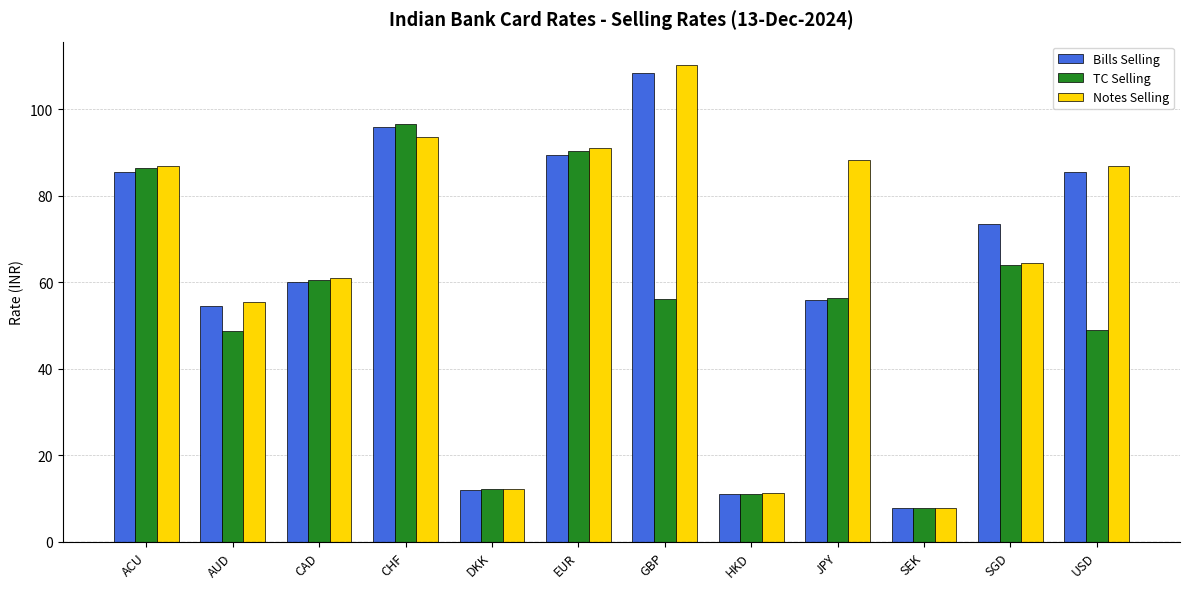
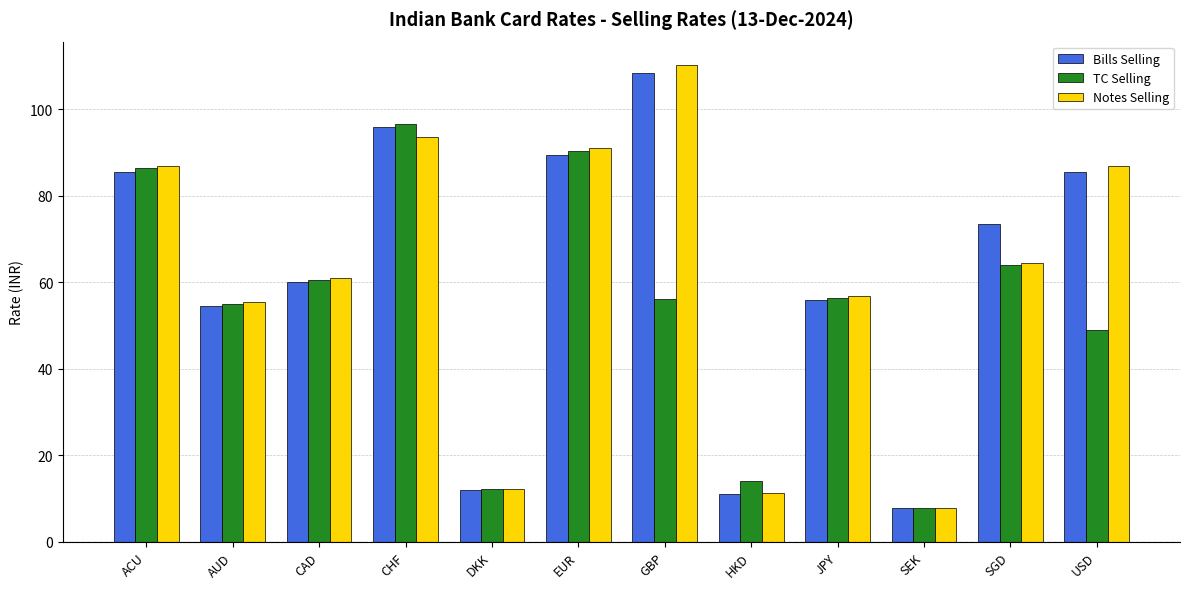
  {
    "Bills Selling": {
      "ACU": 86,
      "AUD": 54,
      "CAD": 60,
      "CHF": 96,
      "DKK": 12,
      "EUR": 90,
      "GBP": 108,
      "HKD": 11,
      "JPY": 56,
      "SEK": 8,
      "SGD": 74,
      "USD": 86
    },
    "TC Selling": {
      "ACU": 86,
-     "AUD": 49,
+     "AUD": 55,
      "CAD": 61,
      "CHF": 97,
      "DKK": 12,
      "EUR": 90,
      "GBP": 56,
-     "HKD": 11,
+     "HKD": 14,
      "JPY": 56,
      "SEK": 8,
      "SGD": 64,
      "USD": 49
    },
    "Notes Selling": {
      "ACU": 87,
      "AUD": 55,
      "CAD": 61,
      "CHF": 94,
      "DKK": 12,
      "EUR": 91,
      "GBP": 110,
      "HKD": 11,
-     "JPY": 88,
+     "JPY": 57,
      "SEK": 8,
      "SGD": 65,
      "USD": 87
    }
  }
